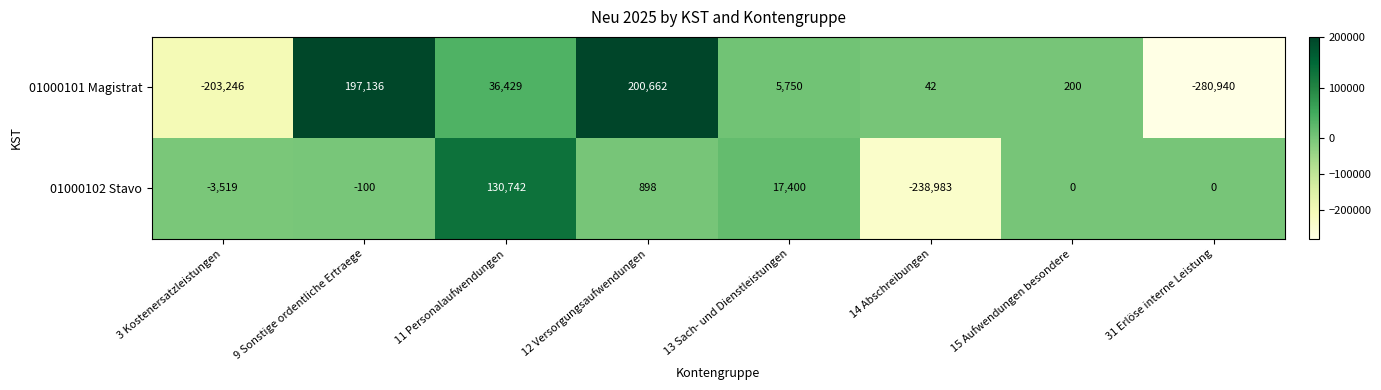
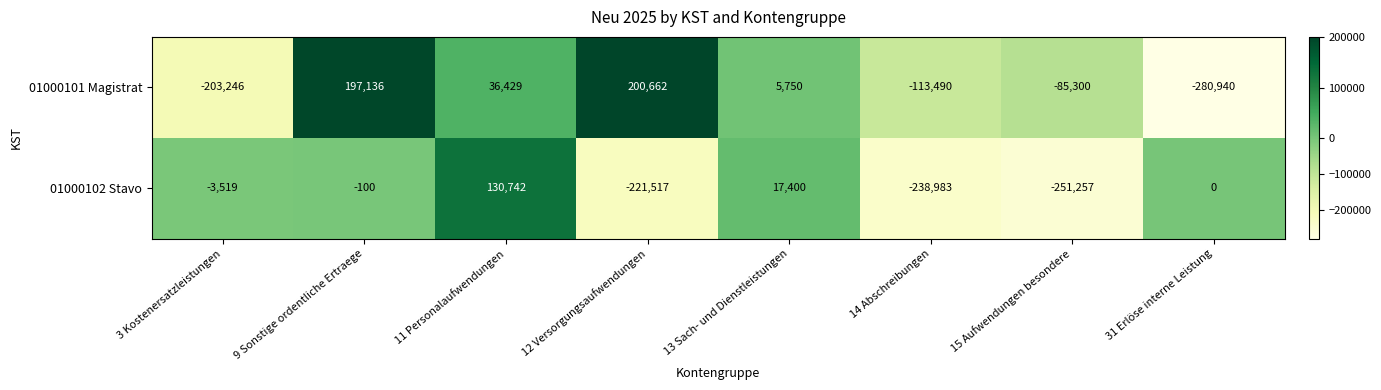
  {
    "01000101 Magistrat": {
      "3 Kostenersatzleistungen": "-203,246",
      "9 Sonstige ordentliche Ertraege": "197,136",
      "11 Personalaufwendungen": "36,429",
      "12 Versorgungsaufwendungen": "200,662",
      "13 Sach- und Dienstleistungen": "5,750",
-     "14 Abschreibungen": "42",
-     "15 Aufwendungen besondere": "200",
+     "14 Abschreibungen": "-113,490",
+     "15 Aufwendungen besondere": "-85,300",
      "31 Erlöse interne Leistung": "-280,940"
    },
    "01000102 Stavo": {
      "3 Kostenersatzleistungen": "-3,519",
      "9 Sonstige ordentliche Ertraege": "-100",
      "11 Personalaufwendungen": "130,742",
-     "12 Versorgungsaufwendungen": "898",
+     "12 Versorgungsaufwendungen": "-221,517",
      "13 Sach- und Dienstleistungen": "17,400",
      "14 Abschreibungen": "-238,983",
-     "15 Aufwendungen besondere": "0",
+     "15 Aufwendungen besondere": "-251,257",
      "31 Erlöse interne Leistung": "0"
    }
  }
